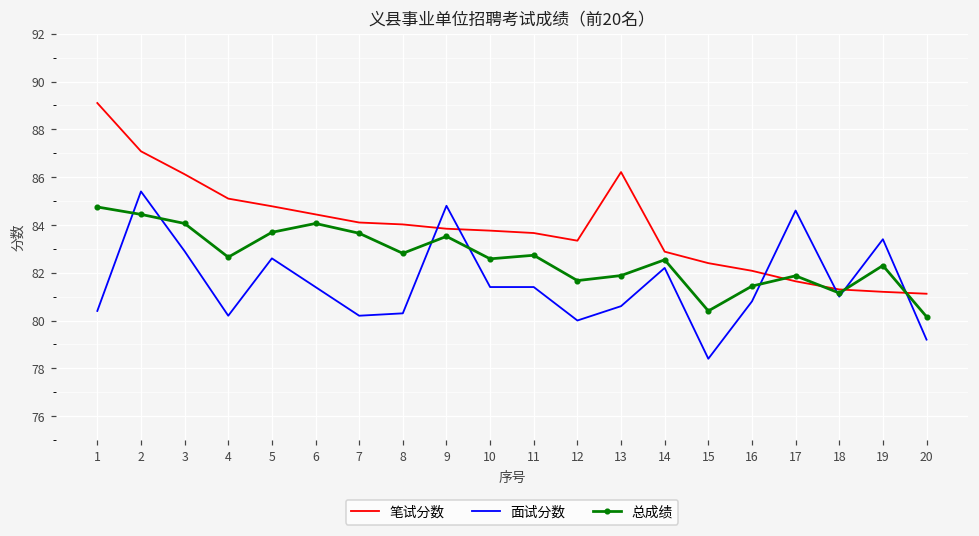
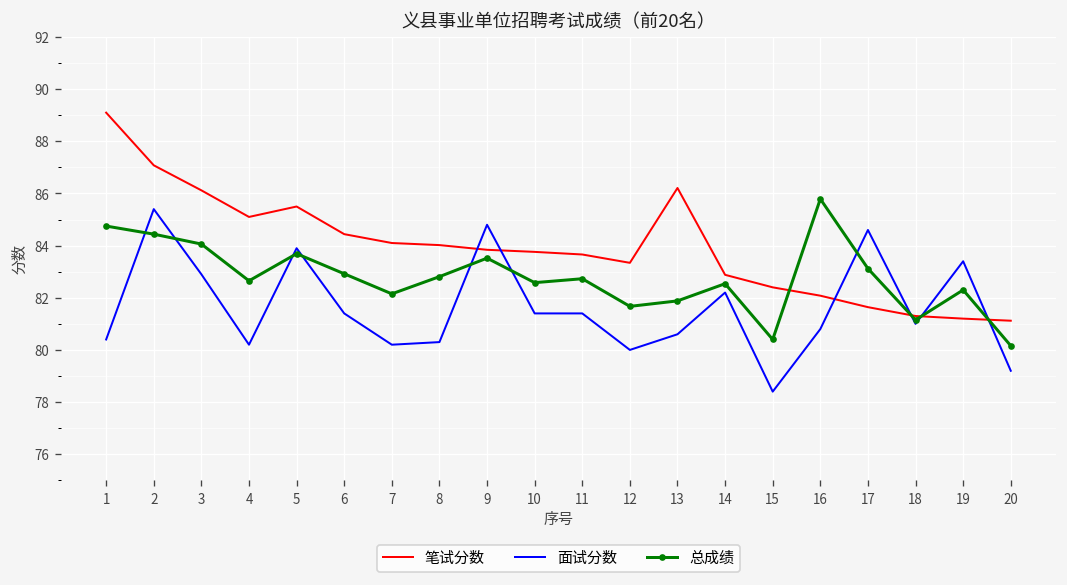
  {
    "笔试分数": {
      "1": 89.1,
      "2": 87.1,
      "3": 86.1,
      "4": 85.1,
-     "5": 84.8,
+     "5": 85.5,
      "6": 84.4,
      "7": 84.1,
      "8": 84.0,
      "9": 83.8,
      "10": 83.8,
      "11": 83.7,
      "12": 83.3,
      "13": 86.2,
      "14": 82.9,
      "15": 82.4,
      "16": 82.1,
      "17": 81.6,
      "18": 81.3,
      "19": 81.2,
      "20": 81.1
    },
    "面试分数": {
      "1": 80.4,
      "2": 85.4,
      "3": 82.9,
      "4": 80.2,
-     "5": 82.6,
+     "5": 83.9,
      "6": 81.4,
      "7": 80.2,
      "8": 80.3,
      "9": 84.8,
      "10": 81.4,
      "11": 81.4,
      "12": 80.0,
      "13": 80.6,
      "14": 82.2,
      "15": 78.4,
      "16": 80.8,
      "17": 84.6,
      "18": 81.0,
      "19": 83.4,
      "20": 79.2
    },
    "总成绩": {
      "1": 84.8,
      "2": 84.4,
      "3": 84.1,
      "4": 82.7,
      "5": 83.7,
-     "6": 84.1,
-     "7": 83.7,
+     "6": 82.9,
+     "7": 82.2,
      "8": 82.8,
      "9": 83.5,
      "10": 82.6,
      "11": 82.7,
      "12": 81.7,
      "13": 81.9,
      "14": 82.5,
      "15": 80.4,
-     "16": 81.4,
-     "17": 81.9,
+     "16": 85.8,
+     "17": 83.1,
      "18": 81.2,
      "19": 82.3,
      "20": 80.2
    }
  }
